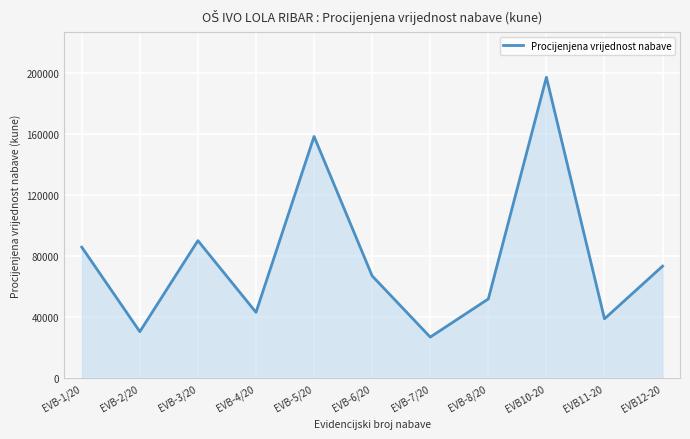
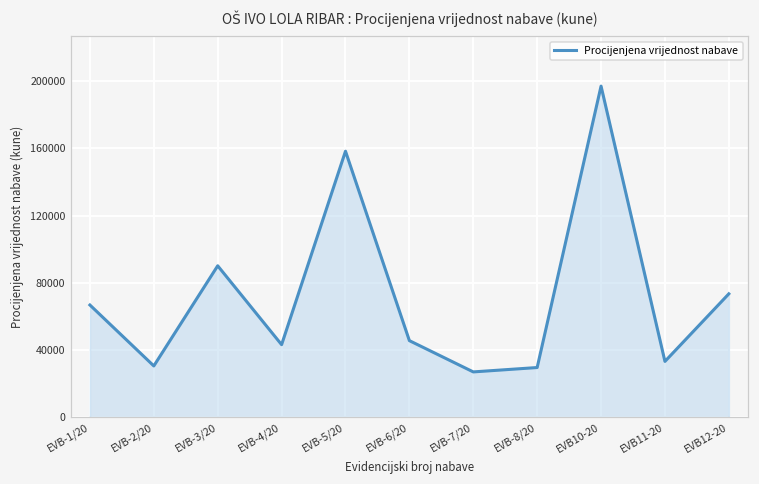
  {
-   "EVB-1/20": 86000,
+   "EVB-1/20": 67000,
    "EVB-2/20": 31000,
    "EVB-3/20": 90000,
    "EVB-4/20": 43000,
    "EVB-5/20": 158000,
-   "EVB-6/20": 67000,
+   "EVB-6/20": 46000,
    "EVB-7/20": 27000,
-   "EVB-8/20": 52000,
+   "EVB-8/20": 30000,
    "EVB10-20": 197000,
-   "EVB11-20": 39000,
+   "EVB11-20": 33000,
    "EVB12-20": 73000
  }
